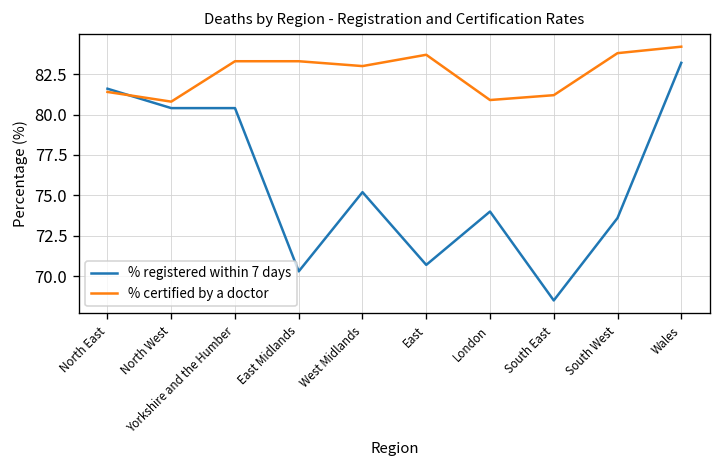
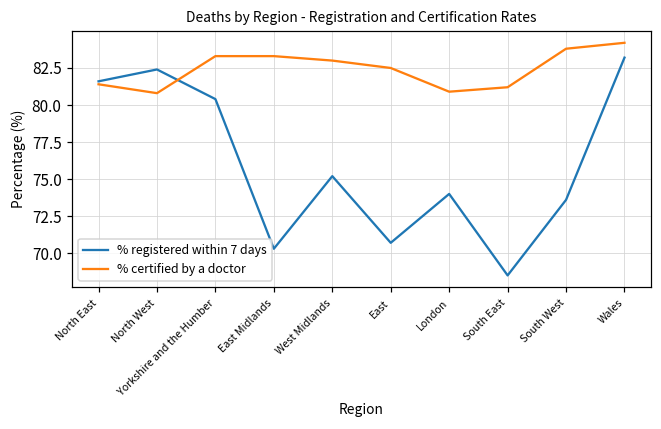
  {
    "% registered within 7 days": {
      "North East": 81.6,
-     "North West": 80.4,
+     "North West": 82.4,
      "Yorkshire and the Humber": 80.4,
      "East Midlands": 70.3,
      "West Midlands": 75.2,
      "East": 70.7,
      "London": 74.0,
      "South East": 68.5,
      "South West": 73.6,
      "Wales": 83.2
    },
    "% certified by a doctor": {
      "North East": 81.4,
      "North West": 80.8,
      "Yorkshire and the Humber": 83.3,
      "East Midlands": 83.3,
      "West Midlands": 83.0,
-     "East": 83.7,
+     "East": 82.5,
      "London": 80.9,
      "South East": 81.2,
      "South West": 83.8,
      "Wales": 84.2
    }
  }
